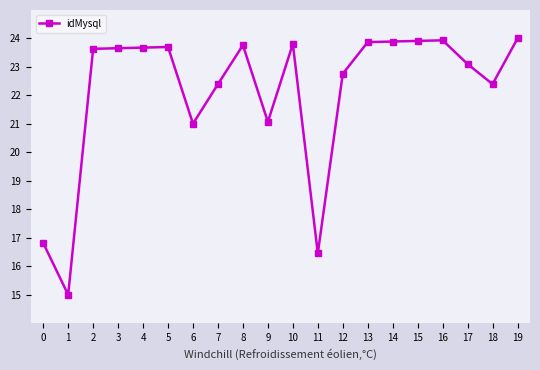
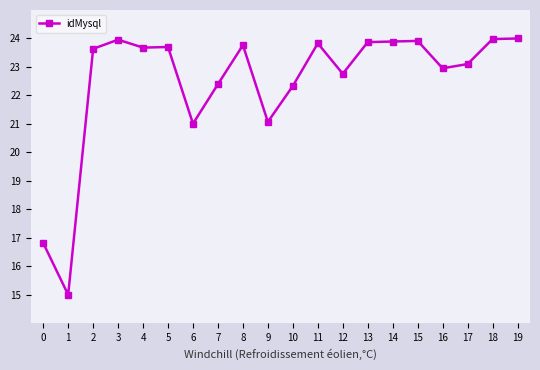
  {
    "0": 16.8,
    "1": 15.0,
    "2": 23.6,
-   "3": 23.7,
+   "3": 24.0,
    "4": 23.7,
    "5": 23.7,
    "6": 21.0,
    "7": 22.4,
    "8": 23.8,
    "9": 21.1,
-   "10": 23.8,
-   "11": 16.5,
+   "10": 22.3,
+   "11": 23.8,
    "12": 22.8,
    "13": 23.9,
    "14": 23.9,
    "15": 23.9,
-   "16": 23.9,
+   "16": 23.0,
    "17": 23.1,
-   "18": 22.4,
+   "18": 24.0,
    "19": 24.0
  }
